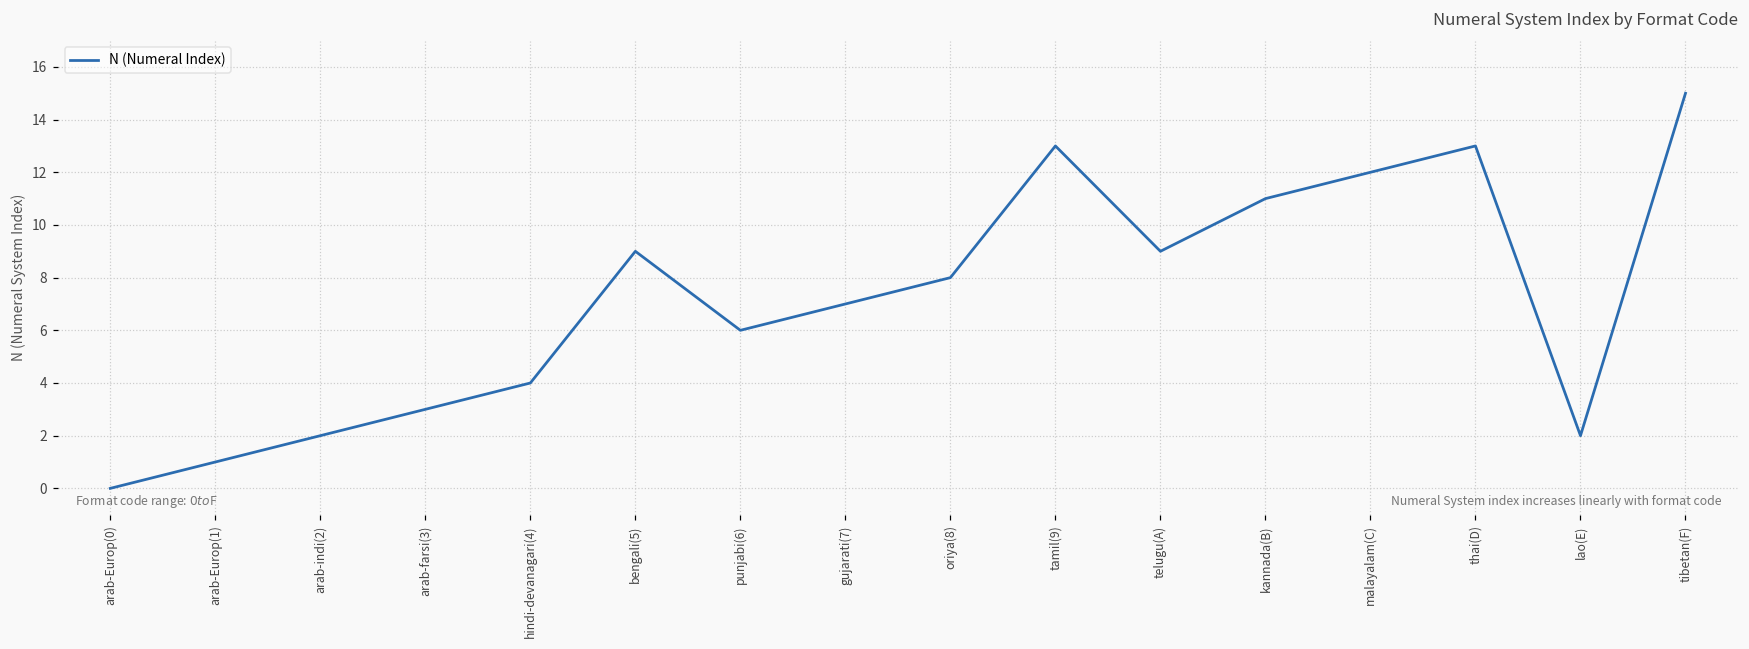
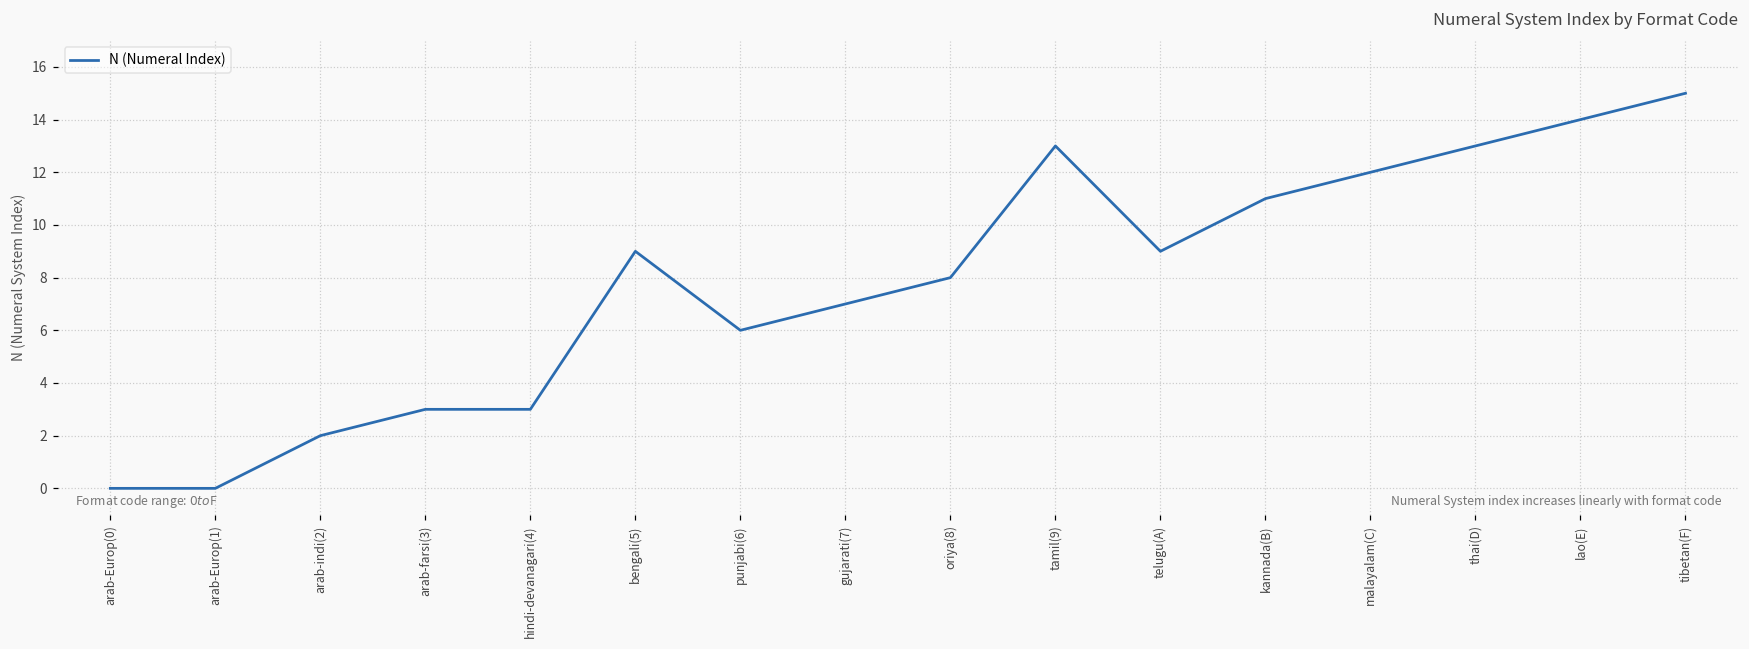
  {
    "arab-Europ(0)": 0,
-   "arab-Europ(1)": 1,
+   "arab-Europ(1)": 0,
    "arab-indi(2)": 2,
    "arab-farsi(3)": 3,
-   "hindi-devanagari(4)": 4,
+   "hindi-devanagari(4)": 3,
    "bengali(5)": 9,
    "punjabi(6)": 6,
    "gujarati(7)": 7,
    "oriya(8)": 8,
    "tamil(9)": 13,
    "telugu(A)": 9,
    "kannada(B)": 11,
    "malayalam(C)": 12,
    "thai(D)": 13,
-   "lao(E)": 2,
+   "lao(E)": 14,
    "tibetan(F)": 15
  }
